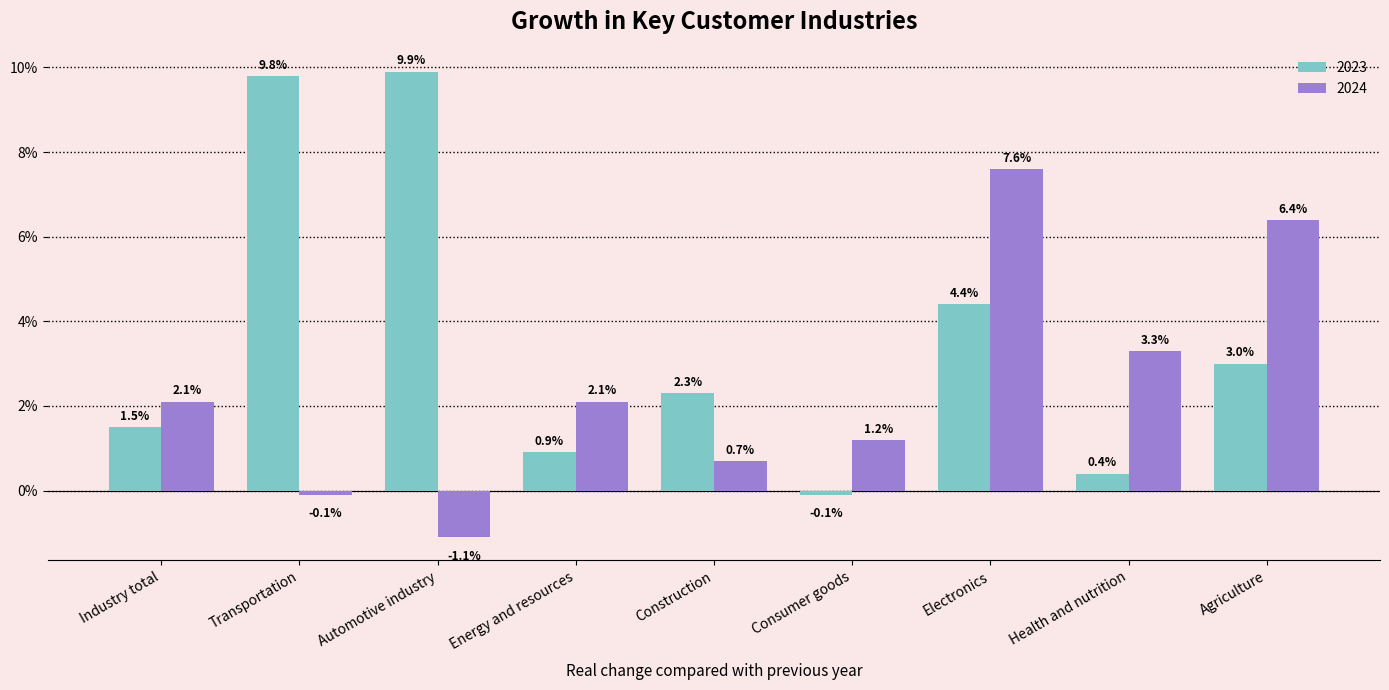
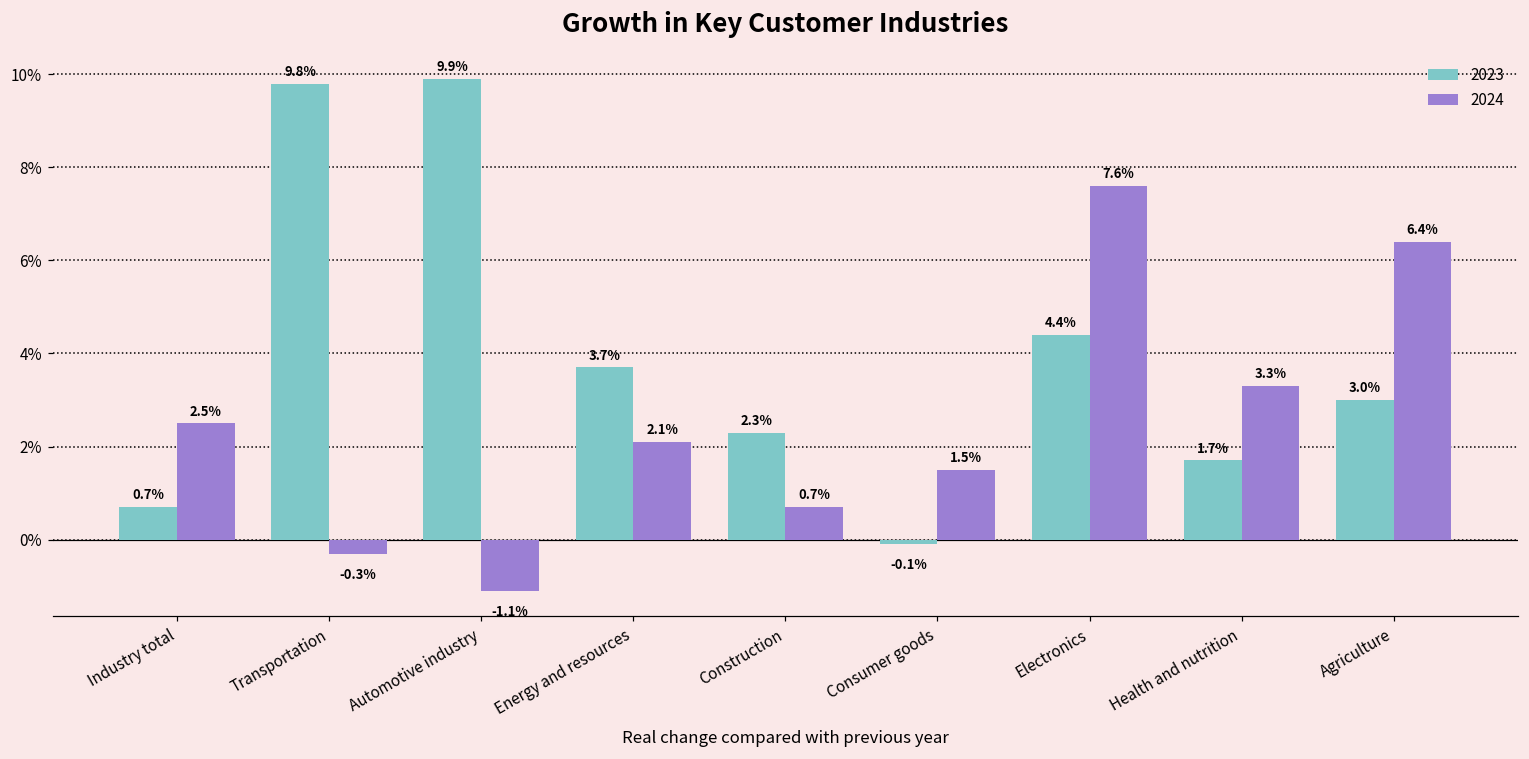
  {
    "2023": {
-     "Industry total": "1.5%",
+     "Industry total": "0.7%",
      "Transportation": "9.8%",
      "Automotive industry": "9.9%",
-     "Energy and resources": "0.9%",
+     "Energy and resources": "3.7%",
      "Construction": "2.3%",
      "Consumer goods": "-0.1%",
      "Electronics": "4.4%",
-     "Health and nutrition": "0.4%",
+     "Health and nutrition": "1.7%",
      "Agriculture": "3.0%"
    },
    "2024": {
-     "Industry total": "2.1%",
-     "Transportation": "-0.1%",
+     "Industry total": "2.5%",
+     "Transportation": "-0.3%",
      "Automotive industry": "-1.1%",
      "Energy and resources": "2.1%",
      "Construction": "0.7%",
-     "Consumer goods": "1.2%",
+     "Consumer goods": "1.5%",
      "Electronics": "7.6%",
      "Health and nutrition": "3.3%",
      "Agriculture": "6.4%"
    }
  }
